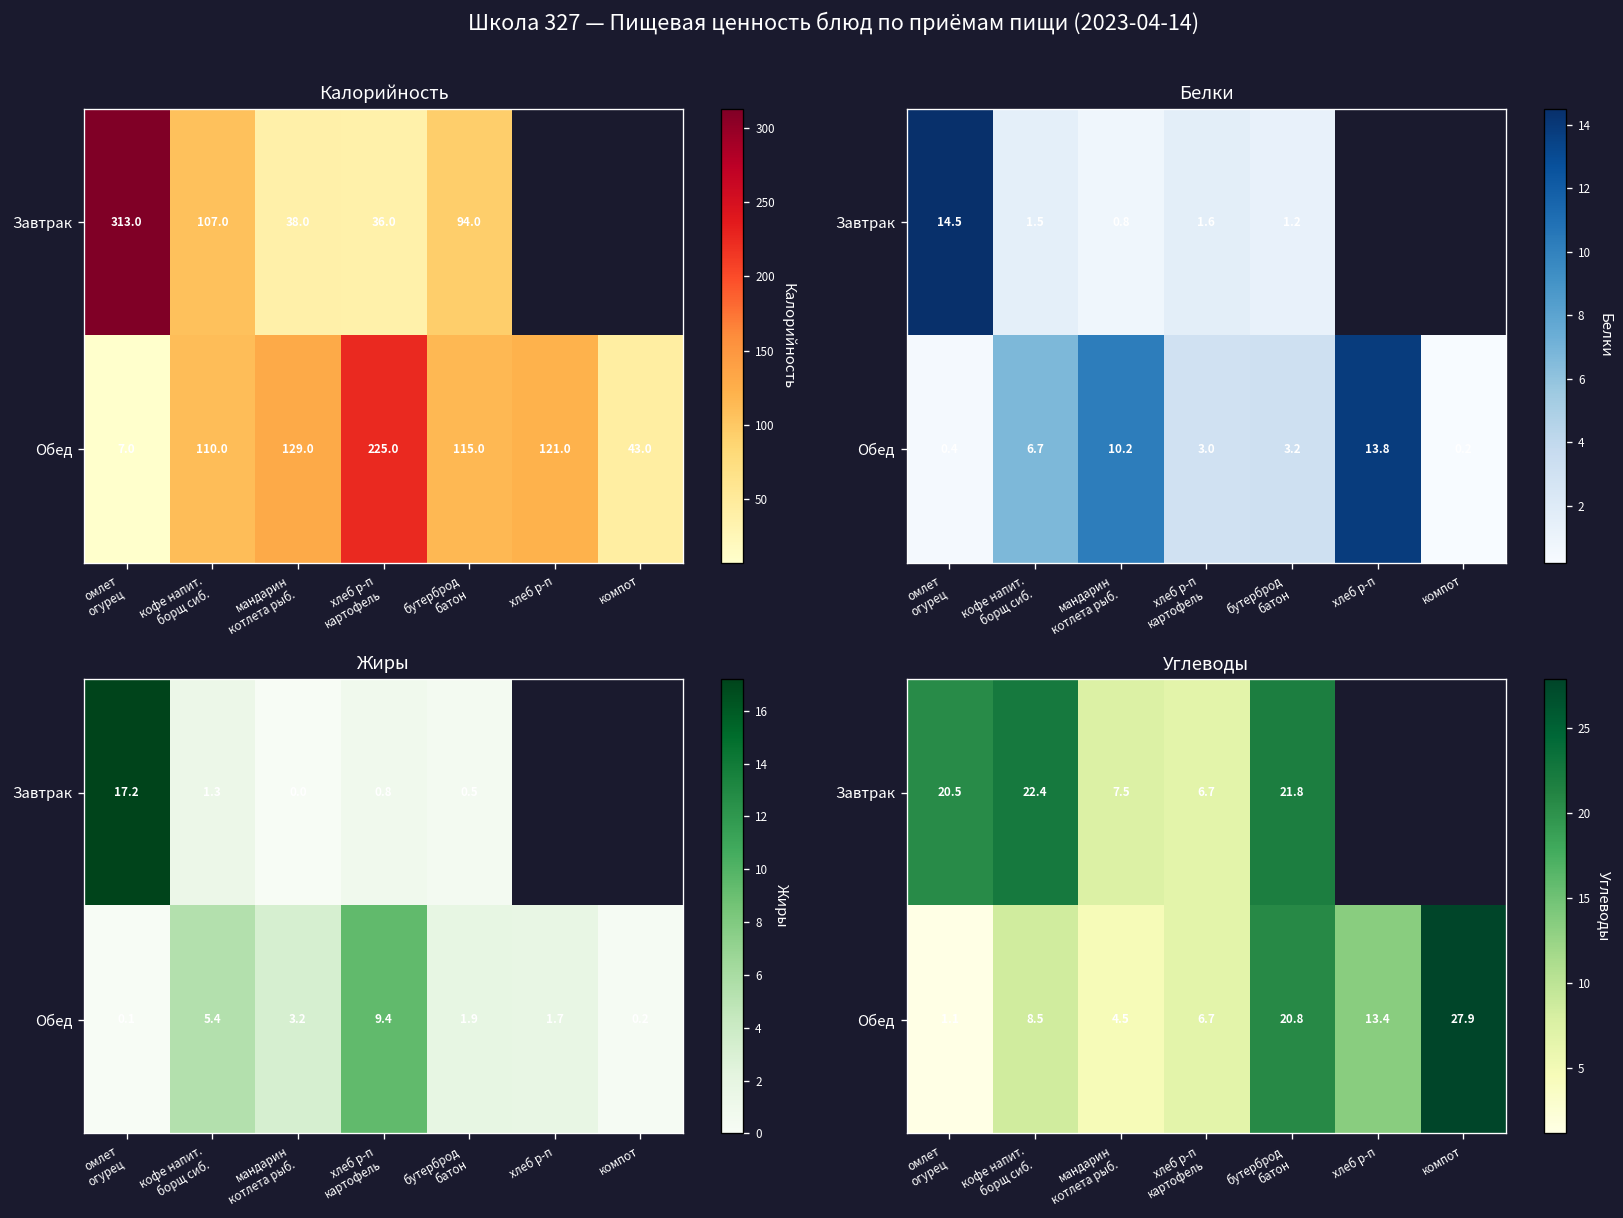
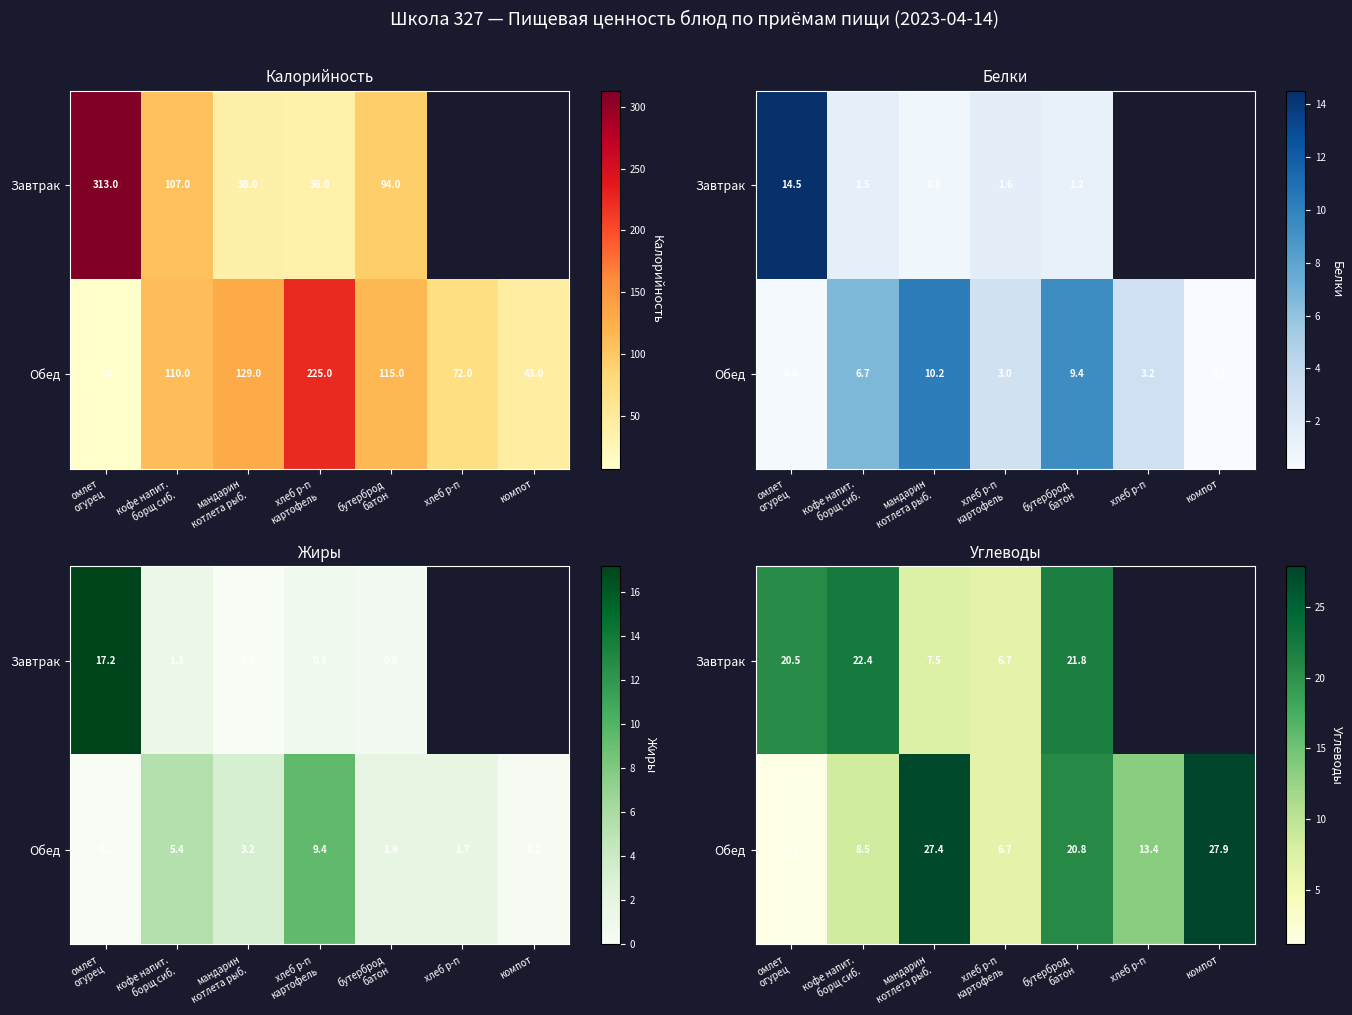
  {
    "Калорийность": {
      "Завтрак": {
        "омлет огурец": 313.0,
        "кофе напит. борщ сиб.": 107.0,
        "мандарин котлета рыб.": 38.0,
        "хлеб р-п картофель": 36.0,
        "бутерброд батон": 94.0
      },
      "Обед": {
        "омлет огурец": 7.0,
        "кофе напит. борщ сиб.": 110.0,
        "мандарин котлета рыб.": 129.0,
        "хлеб р-п картофель": 225.0,
        "бутерброд батон": 115.0,
-       "хлеб р-п": 121.0,
+       "хлеб р-п": 72.0,
        "компот": 43.0
      }
    },
    "Белки": {
      "Завтрак": {
        "омлет огурец": 14.5
      },
      "Обед": {
        "кофе напит. борщ сиб.": 6.7,
        "мандарин котлета рыб.": 10.2,
-       "бутерброд батон": 3.2,
-       "хлеб р-п": 13.8
+       "бутерброд батон": 9.4,
+       "хлеб р-п": 3.2
      }
    },
    "Жиры": {
      "Завтрак": {
        "омлет огурец": 17.2
      },
      "Обед": {
        "кофе напит. борщ сиб.": 5.4,
        "хлеб р-п картофель": 9.4
      }
    },
    "Углеводы": {
      "Завтрак": {
        "омлет огурец": 20.5,
        "кофе напит. борщ сиб.": 22.4,
        "мандарин котлета рыб.": 7.5,
        "хлеб р-п картофель": 6.7,
        "бутерброд батон": 21.8
      },
      "Обед": {
        "кофе напит. борщ сиб.": 8.5,
-       "мандарин котлета рыб.": 4.5,
+       "мандарин котлета рыб.": 27.4,
        "хлеб р-п картофель": 6.7,
        "бутерброд батон": 20.8,
        "хлеб р-п": 13.4,
        "компот": 27.9
      }
    }
  }
